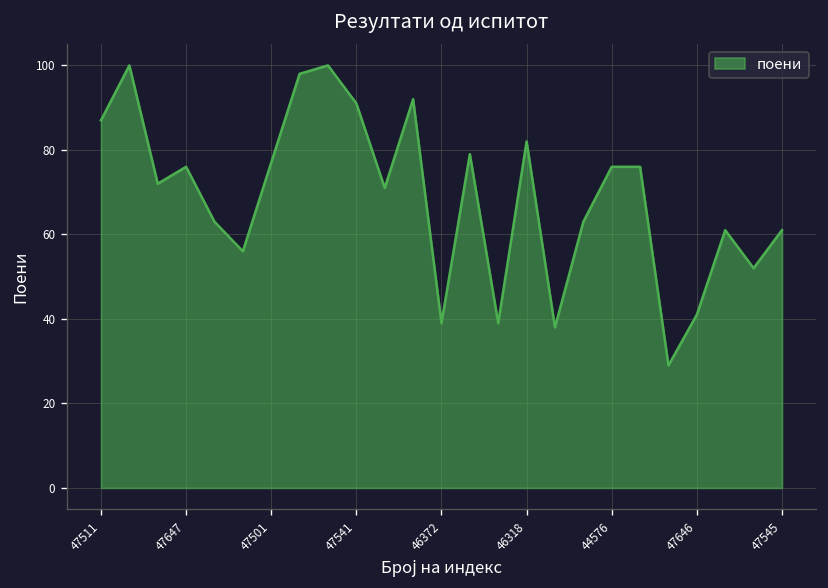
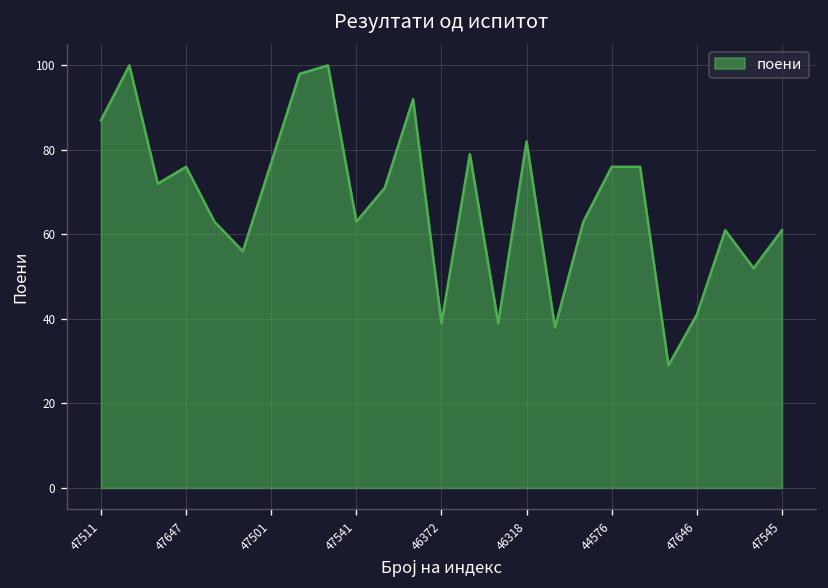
  {
    "47511": 87,
    "47647": 76,
    "47501": 77,
-   "47541": 91,
+   "47541": 63,
    "46372": 39,
    "46318": 82,
    "44576": 76,
    "47646": 41,
    "47545": 61
  }
